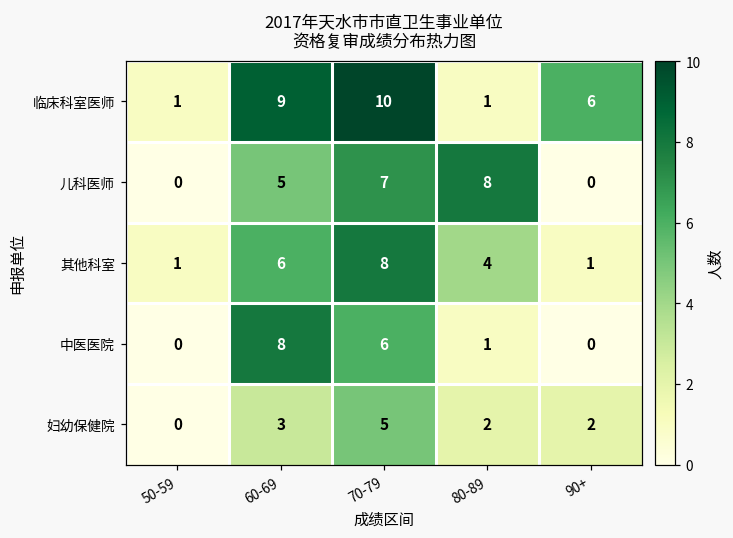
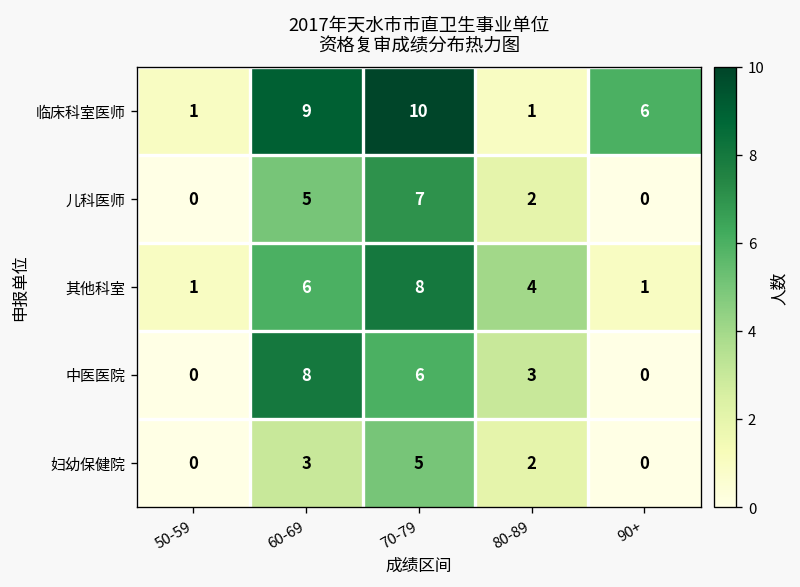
  {
    "临床科室医师": {
      "50-59": 1,
      "60-69": 9,
      "70-79": 10,
      "80-89": 1,
      "90+": 6
    },
    "儿科医师": {
      "50-59": 0,
      "60-69": 5,
      "70-79": 7,
-     "80-89": 8,
+     "80-89": 2,
      "90+": 0
    },
    "其他科室": {
      "50-59": 1,
      "60-69": 6,
      "70-79": 8,
      "80-89": 4,
      "90+": 1
    },
    "中医医院": {
      "50-59": 0,
      "60-69": 8,
      "70-79": 6,
-     "80-89": 1,
+     "80-89": 3,
      "90+": 0
    },
    "妇幼保健院": {
      "50-59": 0,
      "60-69": 3,
      "70-79": 5,
      "80-89": 2,
-     "90+": 2
+     "90+": 0
    }
  }
